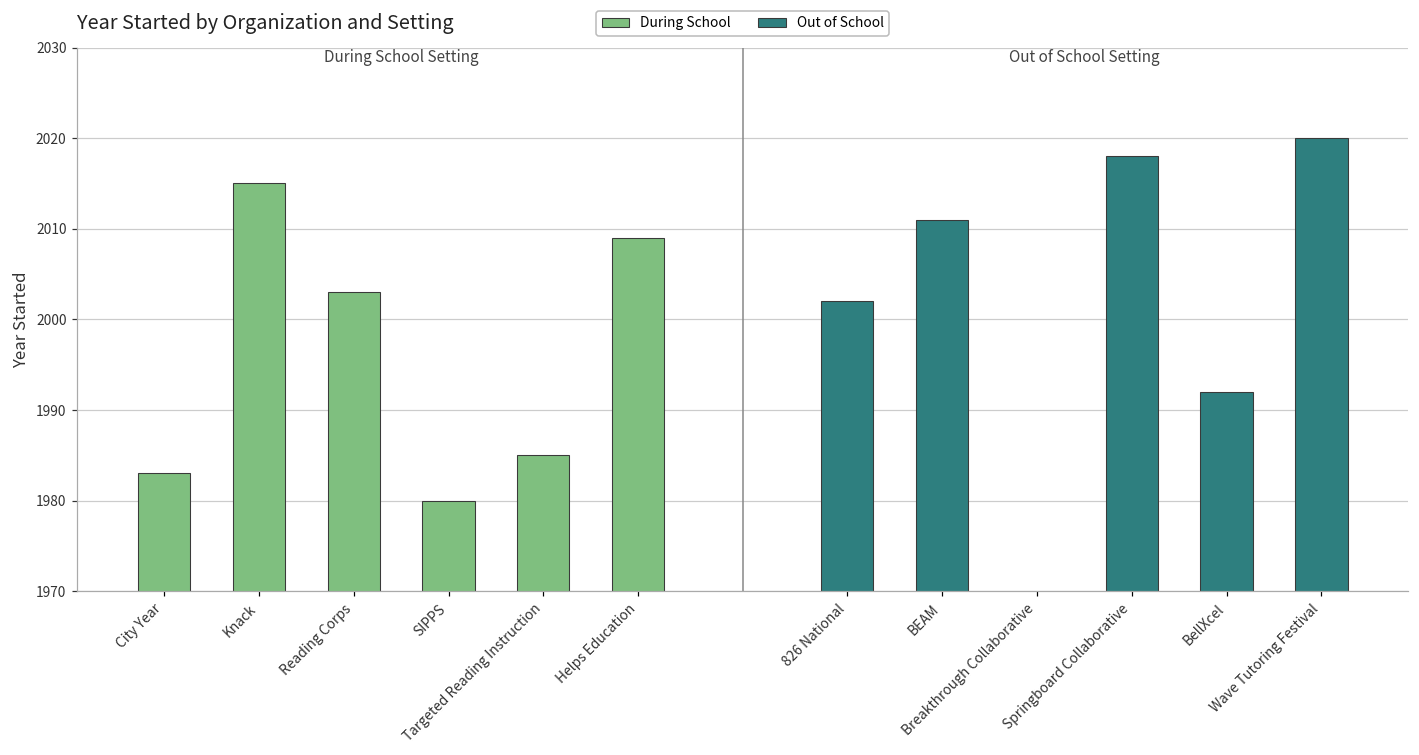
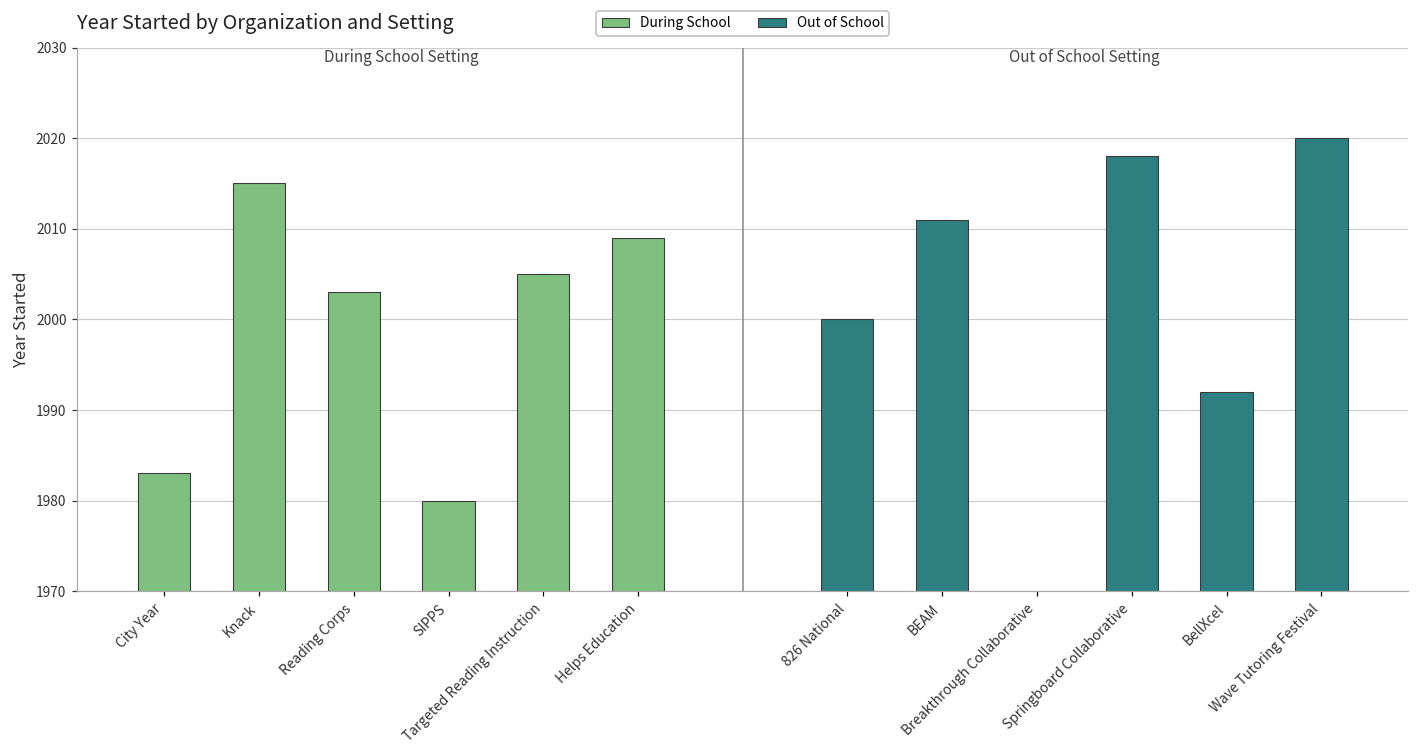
  {
    "During School": {
      "City Year": 1983,
      "Knack": 2015,
      "Reading Corps": 2003,
      "SIPPS": 1980,
-     "Targeted Reading Instruction": 1985,
+     "Targeted Reading Instruction": 2005,
      "Helps Education": 2009
    },
    "Out of School": {
-     "826 National": 2002,
+     "826 National": 2000,
      "BEAM": 2011,
      "Springboard Collaborative": 2018,
      "BellXcel": 1992,
      "Wave Tutoring Festival": 2020
    }
  }
